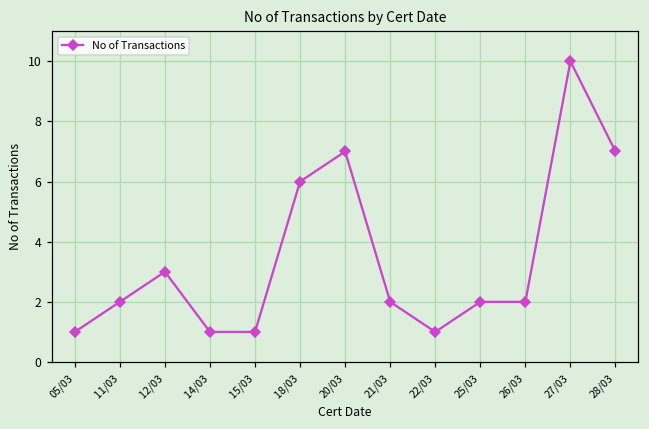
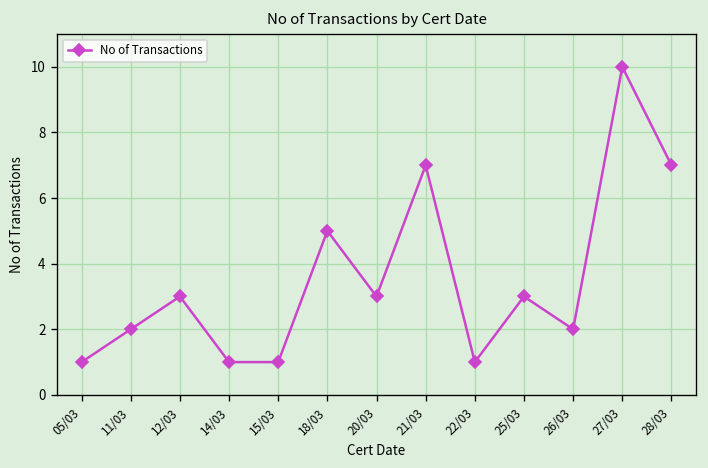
  {
    "05/03": 1,
    "11/03": 2,
    "12/03": 3,
    "14/03": 1,
    "15/03": 1,
-   "18/03": 6,
-   "20/03": 7,
-   "21/03": 2,
+   "18/03": 5,
+   "20/03": 3,
+   "21/03": 7,
    "22/03": 1,
-   "25/03": 2,
+   "25/03": 3,
    "26/03": 2,
    "27/03": 10,
    "28/03": 7
  }
